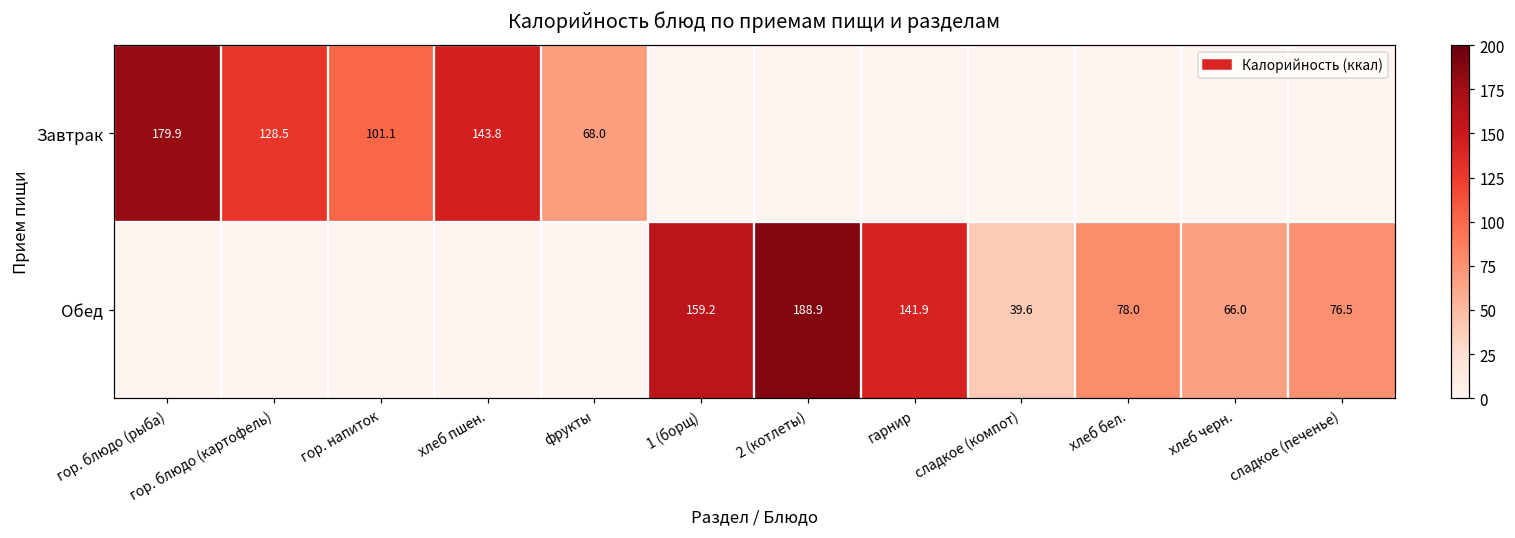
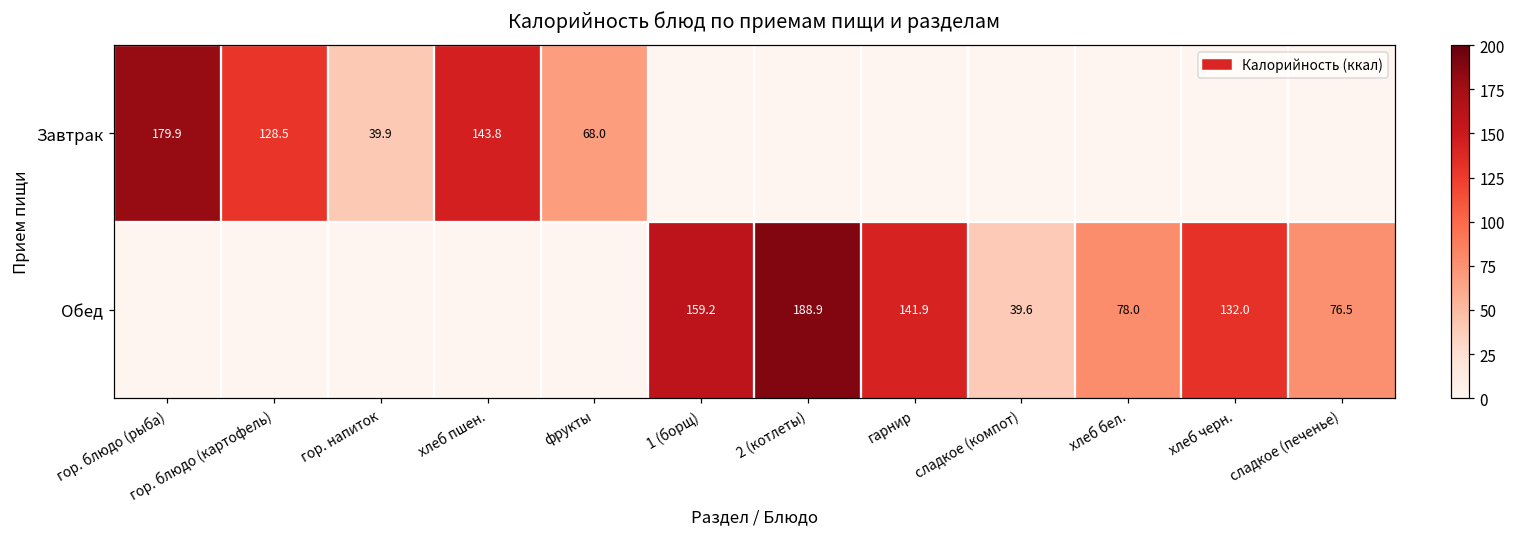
  {
    "Завтрак": {
      "гор. блюдо (рыба)": 179.9,
      "гор. блюдо (картофель)": 128.5,
-     "гор. напиток": 101.1,
+     "гор. напиток": 39.9,
      "хлеб пшен.": 143.8,
      "фрукты": 68.0
    },
    "Обед": {
      "1 (борщ)": 159.2,
      "2 (котлеты)": 188.9,
      "гарнир": 141.9,
      "сладкое (компот)": 39.6,
      "хлеб бел.": 78.0,
-     "хлеб черн.": 66.0,
+     "хлеб черн.": 132.0,
      "сладкое (печенье)": 76.5
    }
  }
